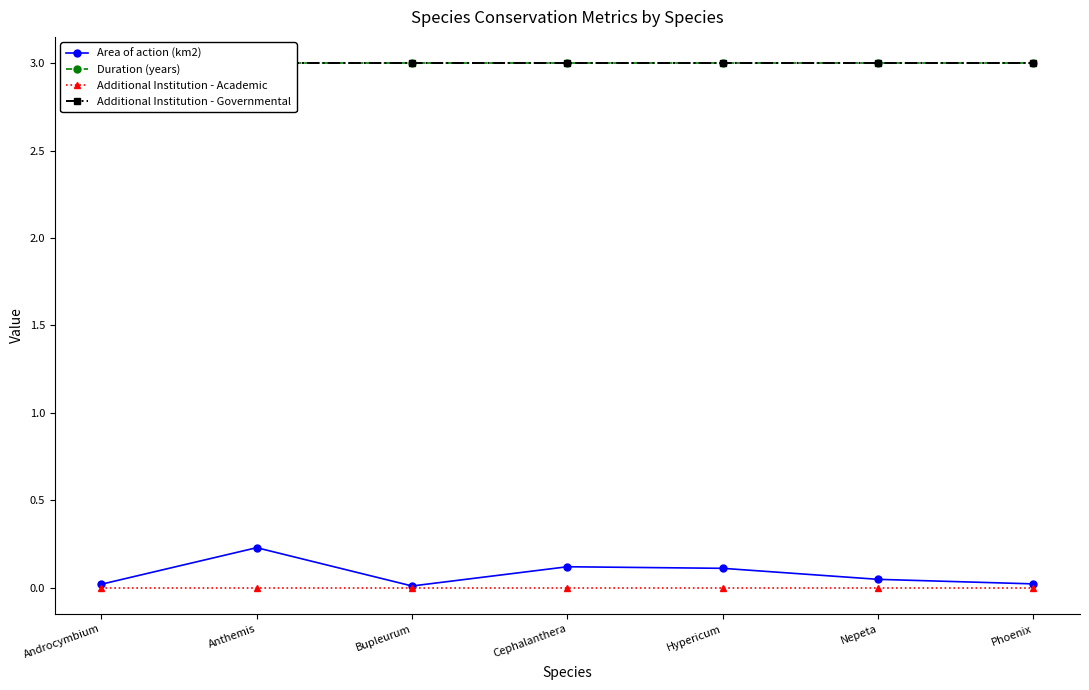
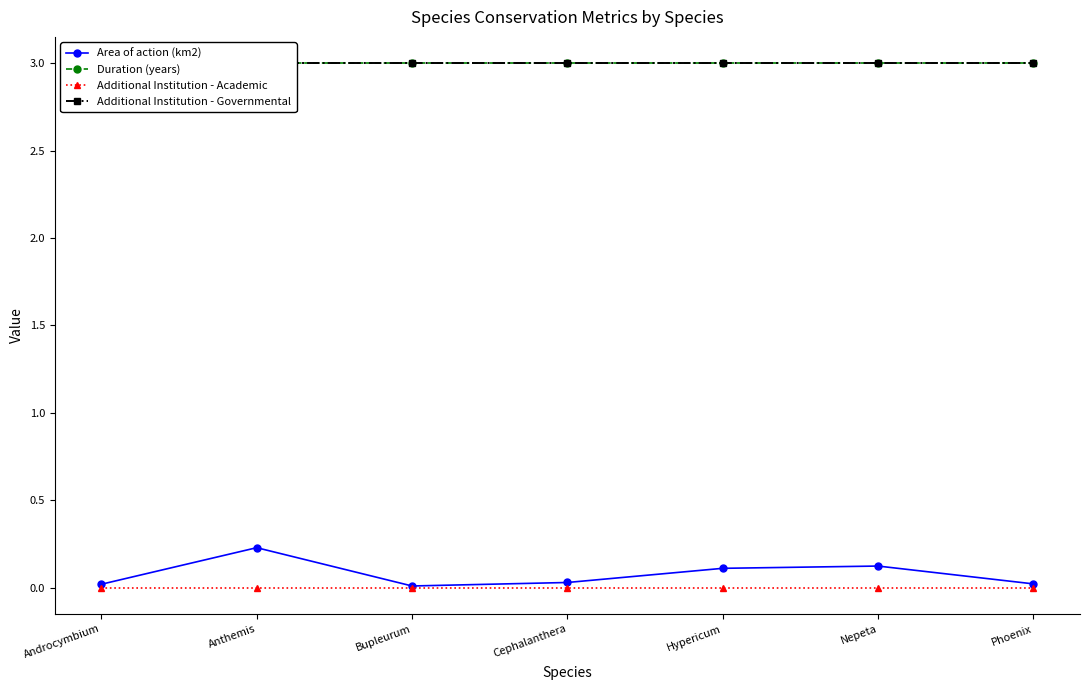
  {
    "Area of action (km2)": {
      "Androcymbium": 0.02,
      "Anthemis": 0.23,
-     "Cephalanthera": 0.12,
+     "Cephalanthera": 0.03,
      "Hypericum": 0.11,
-     "Nepeta": 0.05,
+     "Nepeta": 0.12,
      "Phoenix": 0.02
    },
    "Additional Institution - Governmental": {
      "Bupleurum": 3.00,
      "Cephalanthera": 3.00,
      "Hypericum": 3.00,
      "Nepeta": 3.00,
      "Phoenix": 3.00
    },
    "Additional Institution - Academic": {
      "Androcymbium": 0.00,
      "Anthemis": 0.00,
      "Cephalanthera": 0.00,
      "Hypericum": 0.00,
      "Nepeta": 0.00,
      "Phoenix": 0.00
    }
  }
